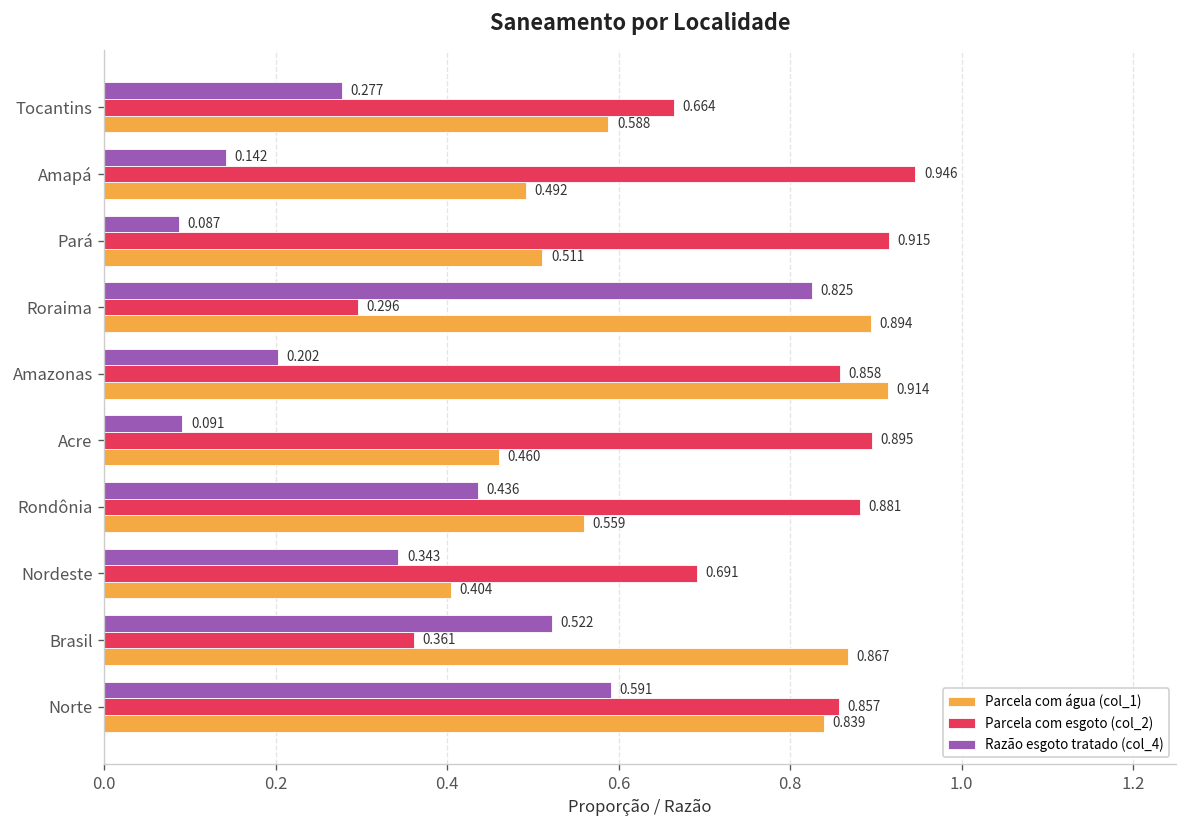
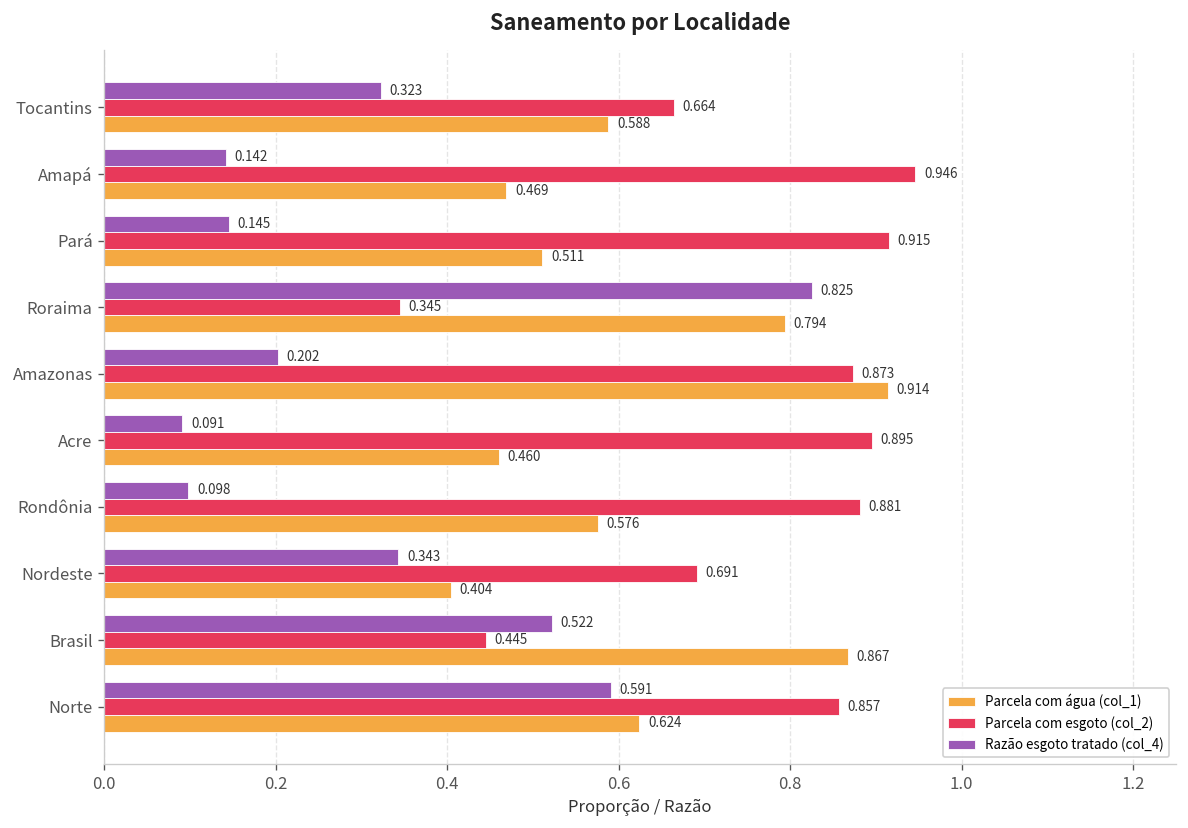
  {
    "Parcela com água (col_1)": {
      "Tocantins": 0.588,
-     "Amapá": 0.492,
+     "Amapá": 0.469,
      "Pará": 0.511,
-     "Roraima": 0.894,
+     "Roraima": 0.794,
      "Amazonas": 0.914,
      "Acre": 0.460,
-     "Rondônia": 0.559,
+     "Rondônia": 0.576,
      "Nordeste": 0.404,
      "Brasil": 0.867,
-     "Norte": 0.839
+     "Norte": 0.624
    },
    "Parcela com esgoto (col_2)": {
      "Tocantins": 0.664,
      "Amapá": 0.946,
      "Pará": 0.915,
-     "Roraima": 0.296,
-     "Amazonas": 0.858,
+     "Roraima": 0.345,
+     "Amazonas": 0.873,
      "Acre": 0.895,
      "Rondônia": 0.881,
      "Nordeste": 0.691,
-     "Brasil": 0.361,
+     "Brasil": 0.445,
      "Norte": 0.857
    },
    "Razão esgoto tratado (col_4)": {
-     "Tocantins": 0.277,
+     "Tocantins": 0.323,
      "Amapá": 0.142,
-     "Pará": 0.087,
+     "Pará": 0.145,
      "Roraima": 0.825,
      "Amazonas": 0.202,
      "Acre": 0.091,
-     "Rondônia": 0.436,
+     "Rondônia": 0.098,
      "Nordeste": 0.343,
      "Brasil": 0.522,
      "Norte": 0.591
    }
  }
